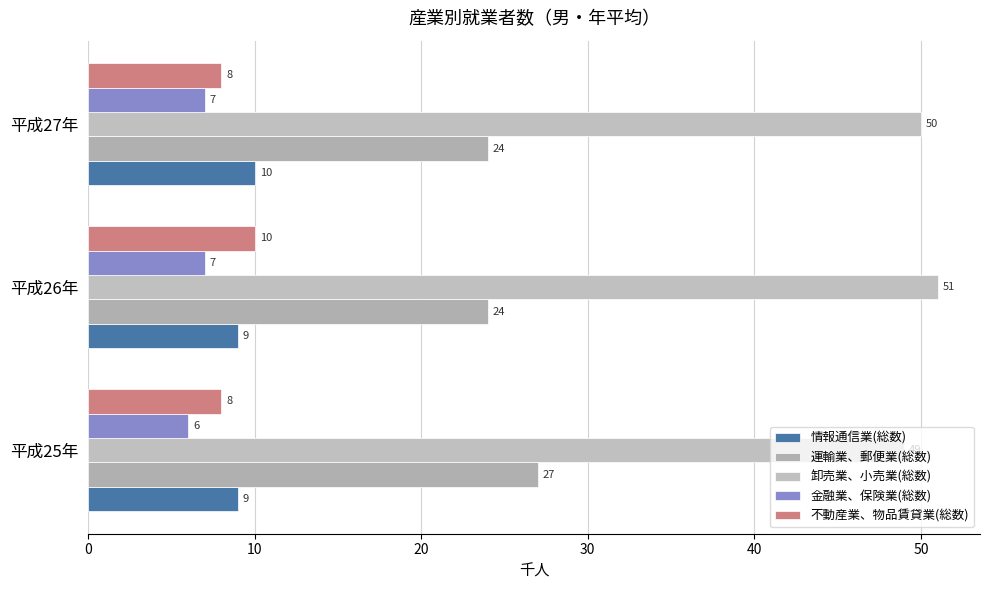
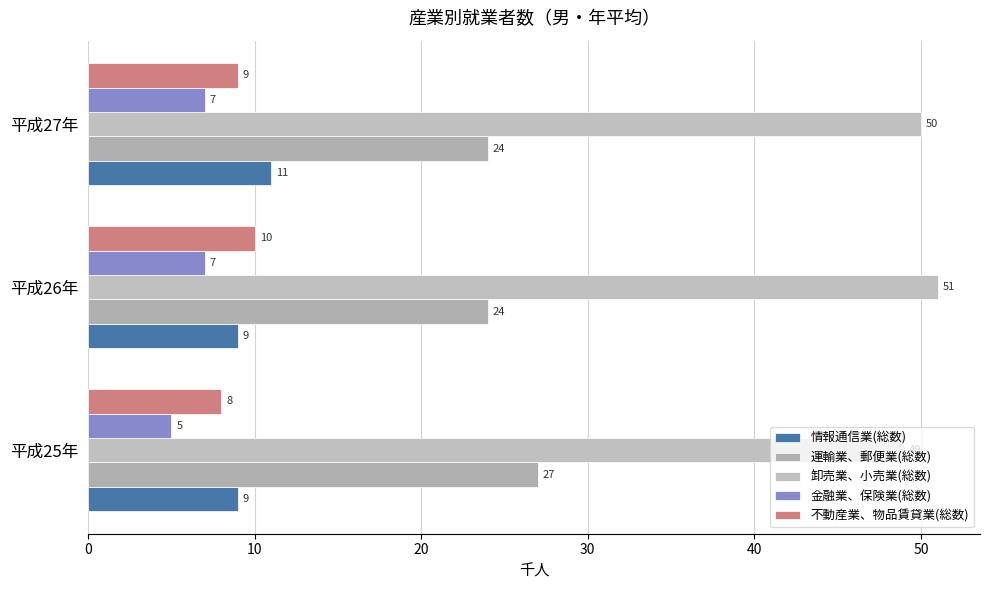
  {
    "情報通信業(総数)": {
-     "平成27年": 10,
+     "平成27年": 11,
      "平成26年": 9,
      "平成25年": 9
    },
    "金融業、保険業(総数)": {
      "平成27年": 7,
      "平成26年": 7,
-     "平成25年": 6
+     "平成25年": 5
    },
    "不動産業、物品賃貸業(総数)": {
-     "平成27年": 8,
+     "平成27年": 9,
      "平成26年": 10,
      "平成25年": 8
    }
  }
